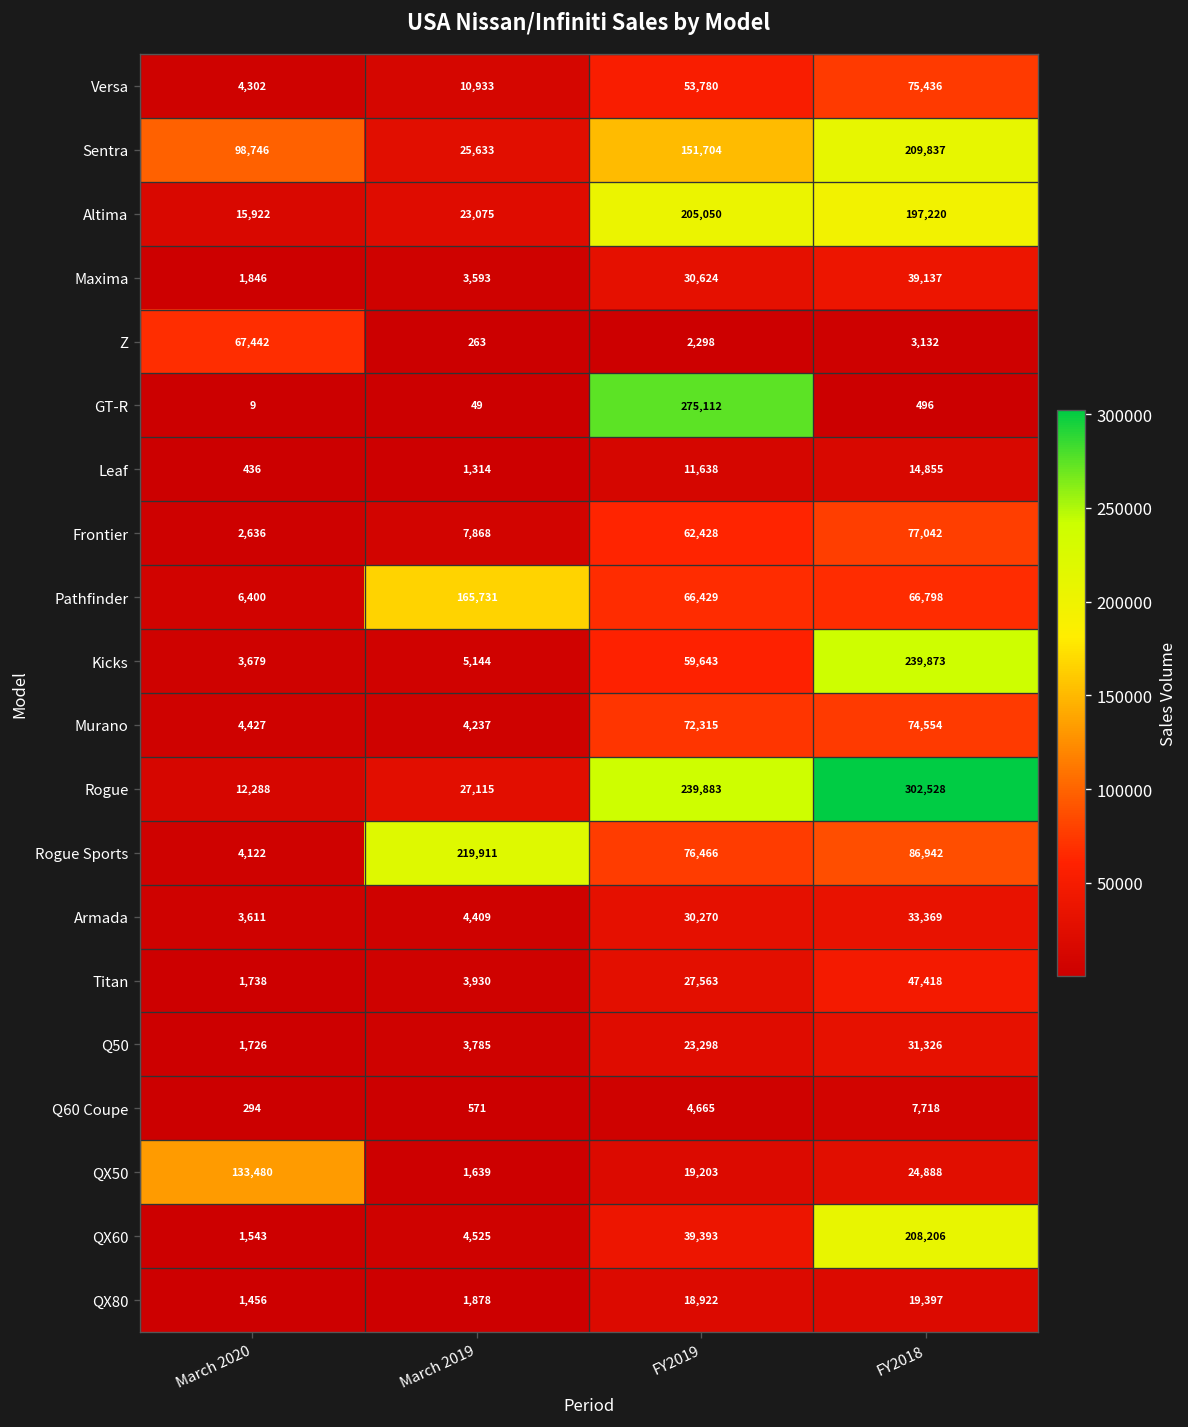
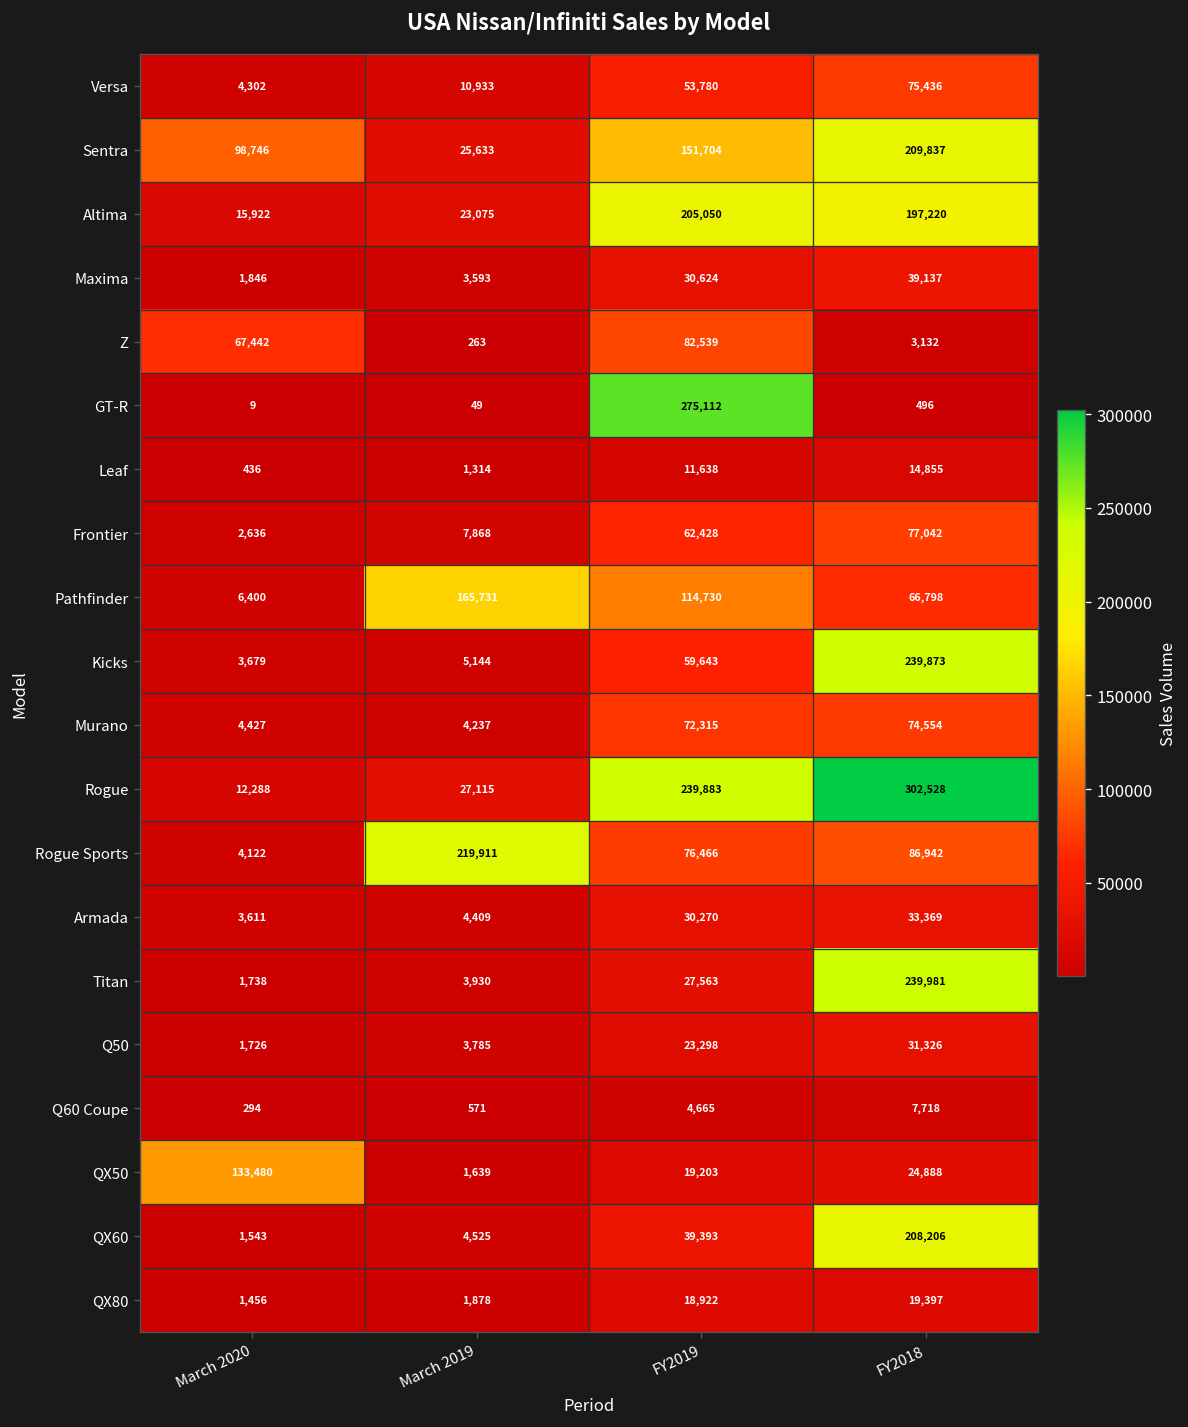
  {
    "Versa": {
      "March 2020": "4,302",
      "March 2019": "10,933",
      "FY2019": "53,780",
      "FY2018": "75,436"
    },
    "Sentra": {
      "March 2020": "98,746",
      "March 2019": "25,633",
      "FY2019": "151,704",
      "FY2018": "209,837"
    },
    "Altima": {
      "March 2020": "15,922",
      "March 2019": "23,075",
      "FY2019": "205,050",
      "FY2018": "197,220"
    },
    "Maxima": {
      "March 2020": "1,846",
      "March 2019": "3,593",
      "FY2019": "30,624",
      "FY2018": "39,137"
    },
    "Z": {
      "March 2020": "67,442",
      "March 2019": "263",
-     "FY2019": "2,298",
+     "FY2019": "82,539",
      "FY2018": "3,132"
    },
    "GT-R": {
      "March 2020": "9",
      "March 2019": "49",
      "FY2019": "275,112",
      "FY2018": "496"
    },
    "Leaf": {
      "March 2020": "436",
      "March 2019": "1,314",
      "FY2019": "11,638",
      "FY2018": "14,855"
    },
    "Frontier": {
      "March 2020": "2,636",
      "March 2019": "7,868",
      "FY2019": "62,428",
      "FY2018": "77,042"
    },
    "Pathfinder": {
      "March 2020": "6,400",
      "March 2019": "165,731",
-     "FY2019": "66,429",
+     "FY2019": "114,730",
      "FY2018": "66,798"
    },
    "Kicks": {
      "March 2020": "3,679",
      "March 2019": "5,144",
      "FY2019": "59,643",
      "FY2018": "239,873"
    },
    "Murano": {
      "March 2020": "4,427",
      "March 2019": "4,237",
      "FY2019": "72,315",
      "FY2018": "74,554"
    },
    "Rogue": {
      "March 2020": "12,288",
      "March 2019": "27,115",
      "FY2019": "239,883",
      "FY2018": "302,528"
    },
    "Rogue Sports": {
      "March 2020": "4,122",
      "March 2019": "219,911",
      "FY2019": "76,466",
      "FY2018": "86,942"
    },
    "Armada": {
      "March 2020": "3,611",
      "March 2019": "4,409",
      "FY2019": "30,270",
      "FY2018": "33,369"
    },
    "Titan": {
      "March 2020": "1,738",
      "March 2019": "3,930",
      "FY2019": "27,563",
-     "FY2018": "47,418"
+     "FY2018": "239,981"
    },
    "Q50": {
      "March 2020": "1,726",
      "March 2019": "3,785",
      "FY2019": "23,298",
      "FY2018": "31,326"
    },
    "Q60 Coupe": {
      "March 2020": "294",
      "March 2019": "571",
      "FY2019": "4,665",
      "FY2018": "7,718"
    },
    "QX50": {
      "March 2020": "133,480",
      "March 2019": "1,639",
      "FY2019": "19,203",
      "FY2018": "24,888"
    },
    "QX60": {
      "March 2020": "1,543",
      "March 2019": "4,525",
      "FY2019": "39,393",
      "FY2018": "208,206"
    },
    "QX80": {
      "March 2020": "1,456",
      "March 2019": "1,878",
      "FY2019": "18,922",
      "FY2018": "19,397"
    }
  }
